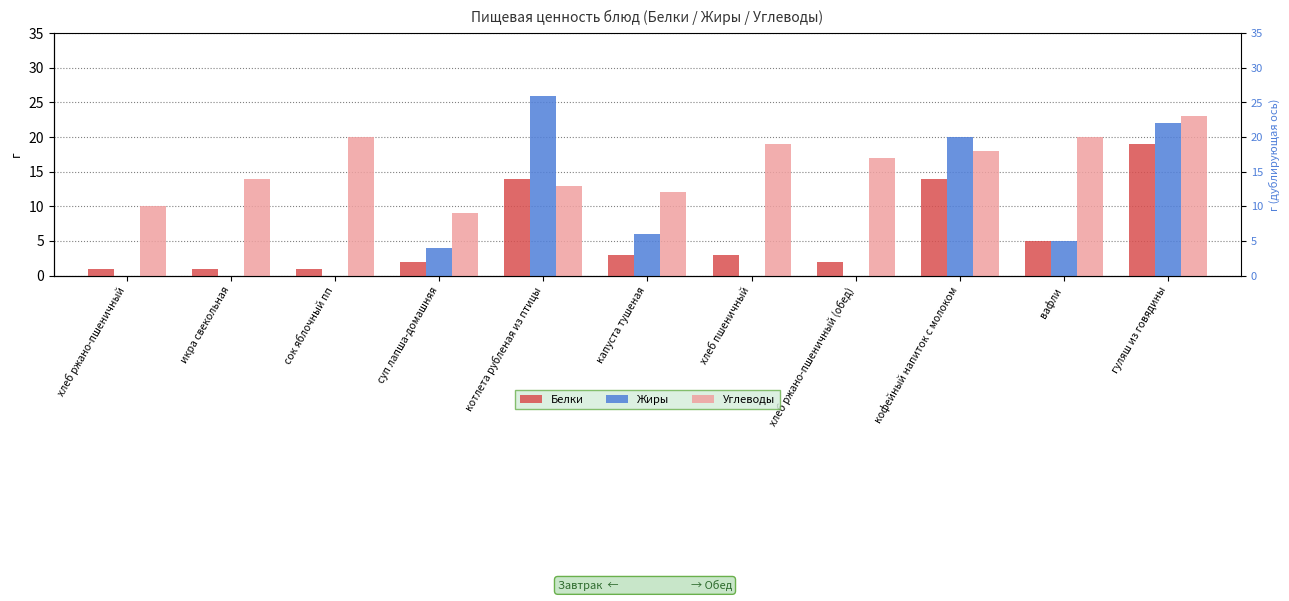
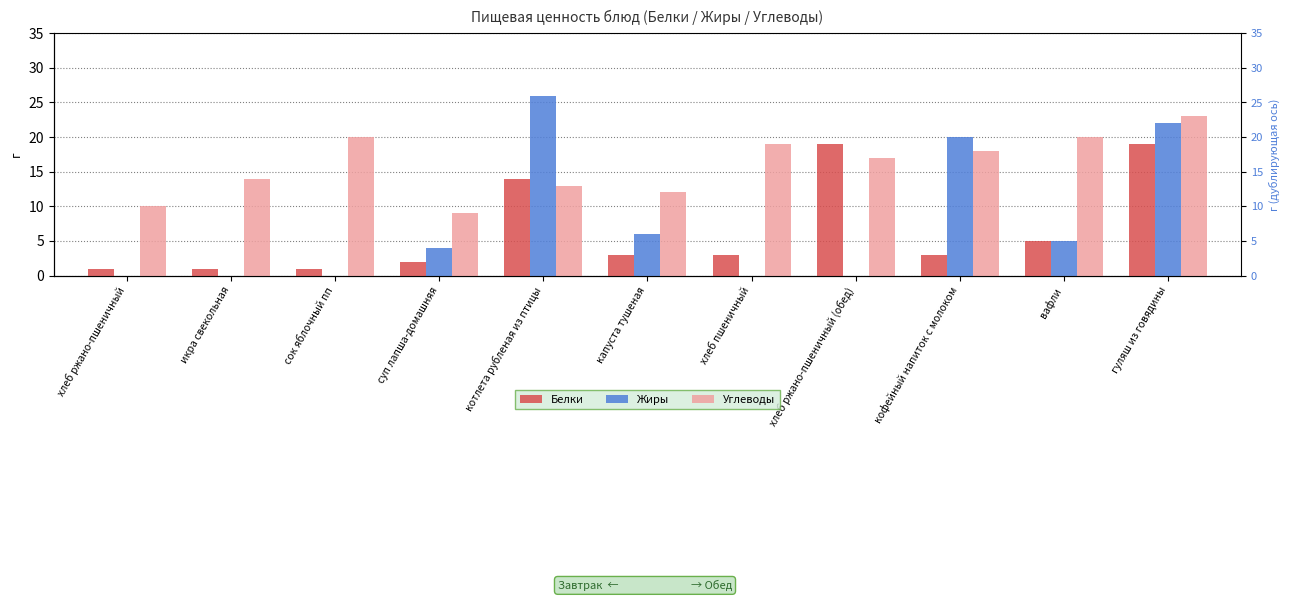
  {
    "Белки": {
      "хлеб ржано-пшеничный": 1,
      "икра свекольная": 1,
      "сок яблочный пп": 1,
      "суп лапша-домашняя": 2,
      "котлета рубленая из птицы": 14,
      "капуста тушеная": 3,
      "хлеб пшеничный": 3,
-     "хлеб ржано-пшеничный (обед)": 2,
-     "кофейный напиток с молоком": 14,
+     "хлеб ржано-пшеничный (обед)": 19,
+     "кофейный напиток с молоком": 3,
      "вафли": 5,
      "гуляш из говядины": 19
    },
    "Жиры": {
      "хлеб ржано-пшеничный": 0,
      "икра свекольная": 0,
      "сок яблочный пп": 0,
      "суп лапша-домашняя": 4,
      "котлета рубленая из птицы": 26,
      "капуста тушеная": 6,
      "хлеб пшеничный": 0,
      "хлеб ржано-пшеничный (обед)": 0,
      "кофейный напиток с молоком": 20,
      "вафли": 5,
      "гуляш из говядины": 22
    },
    "Углеводы": {
      "хлеб ржано-пшеничный": 10,
      "икра свекольная": 14,
      "сок яблочный пп": 20,
      "суп лапша-домашняя": 9,
      "котлета рубленая из птицы": 13,
      "капуста тушеная": 12,
      "хлеб пшеничный": 19,
      "хлеб ржано-пшеничный (обед)": 17,
      "кофейный напиток с молоком": 18,
      "вафли": 20,
      "гуляш из говядины": 23
    }
  }
